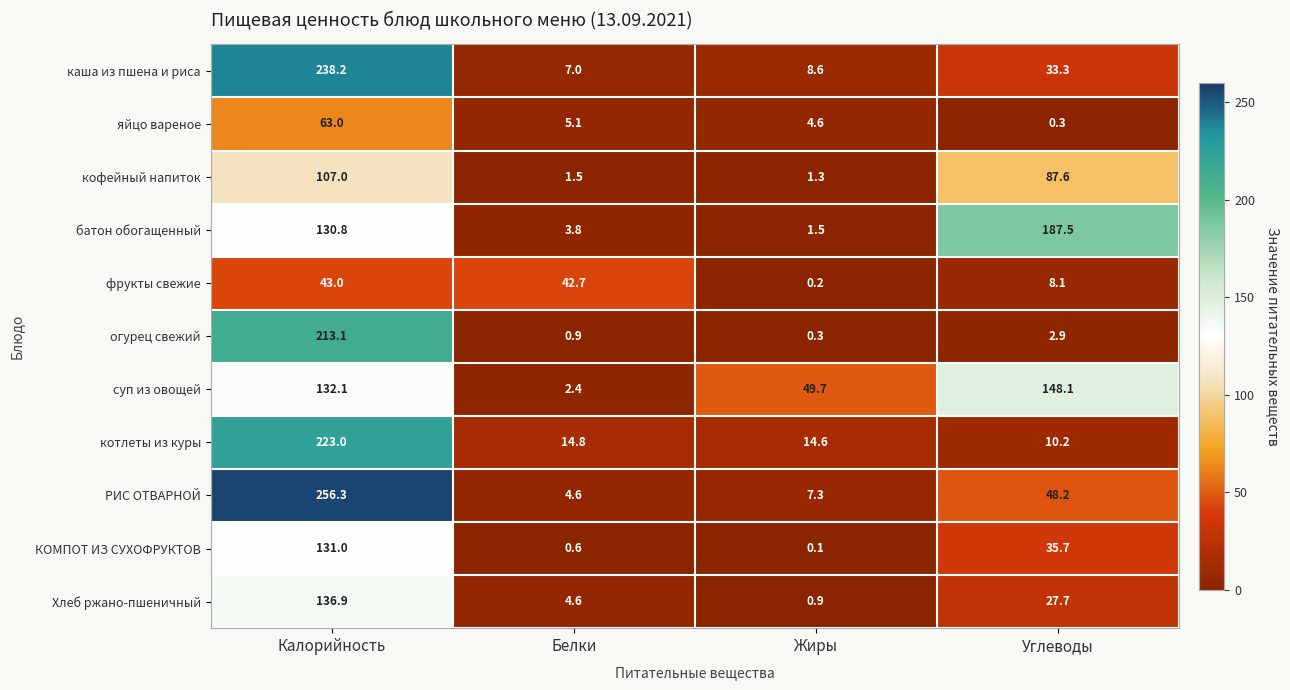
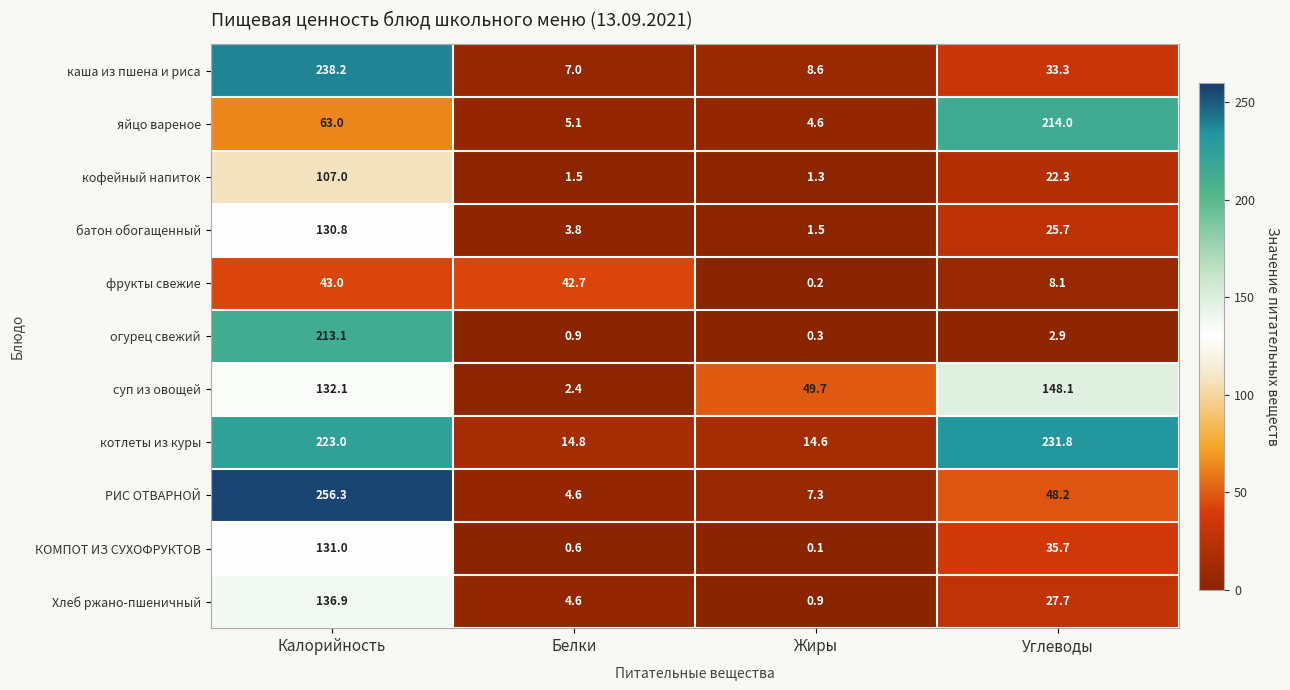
  {
    "каша из пшена и риса": {
      "Калорийность": 238.2,
      "Белки": 7.0,
      "Жиры": 8.6,
      "Углеводы": 33.3
    },
    "яйцо вареное": {
      "Калорийность": 63.0,
      "Белки": 5.1,
      "Жиры": 4.6,
-     "Углеводы": 0.3
+     "Углеводы": 214.0
    },
    "кофейный напиток": {
      "Калорийность": 107.0,
      "Белки": 1.5,
      "Жиры": 1.3,
-     "Углеводы": 87.6
+     "Углеводы": 22.3
    },
    "батон обогащенный": {
      "Калорийность": 130.8,
      "Белки": 3.8,
      "Жиры": 1.5,
-     "Углеводы": 187.5
+     "Углеводы": 25.7
    },
    "фрукты свежие": {
      "Калорийность": 43.0,
      "Белки": 42.7,
      "Жиры": 0.2,
      "Углеводы": 8.1
    },
    "огурец свежий": {
      "Калорийность": 213.1,
      "Белки": 0.9,
      "Жиры": 0.3,
      "Углеводы": 2.9
    },
    "суп из овощей": {
      "Калорийность": 132.1,
      "Белки": 2.4,
      "Жиры": 49.7,
      "Углеводы": 148.1
    },
    "котлеты из куры": {
      "Калорийность": 223.0,
      "Белки": 14.8,
      "Жиры": 14.6,
-     "Углеводы": 10.2
+     "Углеводы": 231.8
    },
    "РИС ОТВАРНОЙ": {
      "Калорийность": 256.3,
      "Белки": 4.6,
      "Жиры": 7.3,
      "Углеводы": 48.2
    },
    "КОМПОТ ИЗ СУХОФРУКТОВ": {
      "Калорийность": 131.0,
      "Белки": 0.6,
      "Жиры": 0.1,
      "Углеводы": 35.7
    },
    "Хлеб ржано-пшеничный": {
      "Калорийность": 136.9,
      "Белки": 4.6,
      "Жиры": 0.9,
      "Углеводы": 27.7
    }
  }
